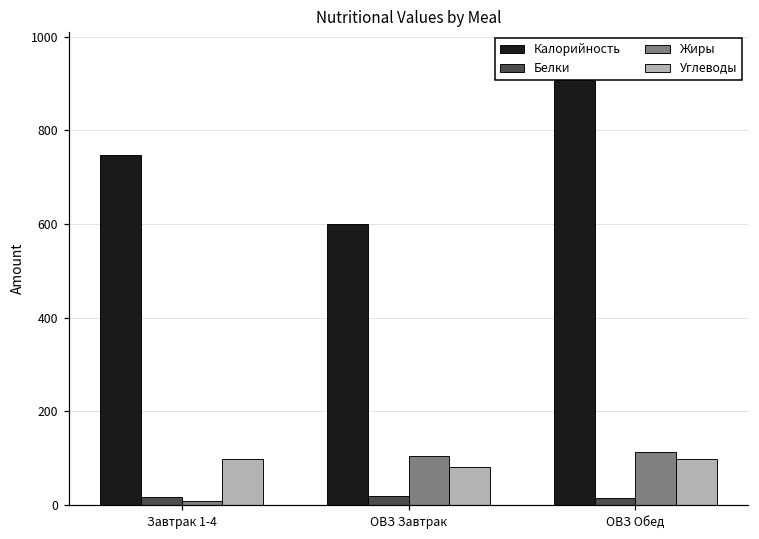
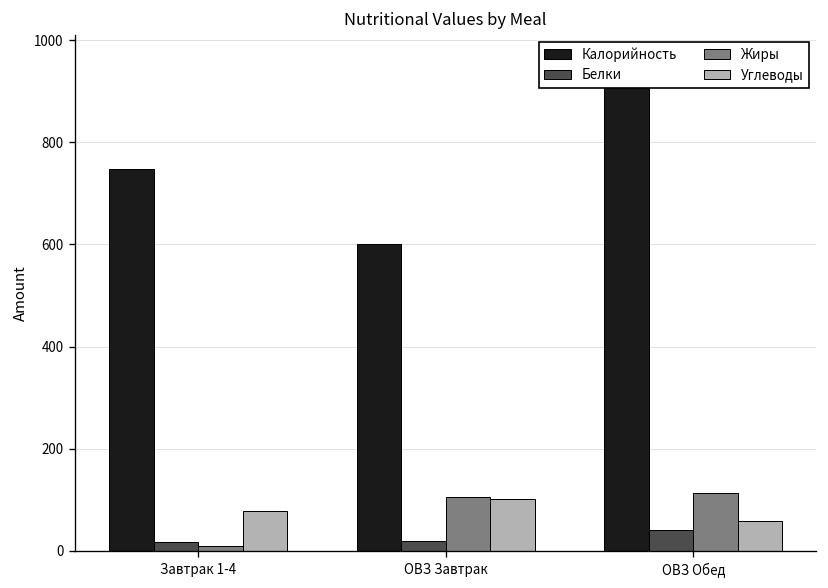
  {
    "Калорийность": {
      "Завтрак 1-4": 750,
      "ОВЗ Завтрак": 600
    },
    "Белки": {
      "Завтрак 1-4": 20,
      "ОВЗ Завтрак": 20,
-     "ОВЗ Обед": 10
+     "ОВЗ Обед": 40
    },
    "Жиры": {
      "Завтрак 1-4": 10,
      "ОВЗ Завтрак": 110,
      "ОВЗ Обед": 110
    },
    "Углеводы": {
-     "Завтрак 1-4": 100,
-     "ОВЗ Завтрак": 80,
-     "ОВЗ Обед": 100
+     "Завтрак 1-4": 80,
+     "ОВЗ Завтрак": 100,
+     "ОВЗ Обед": 60
    }
  }
